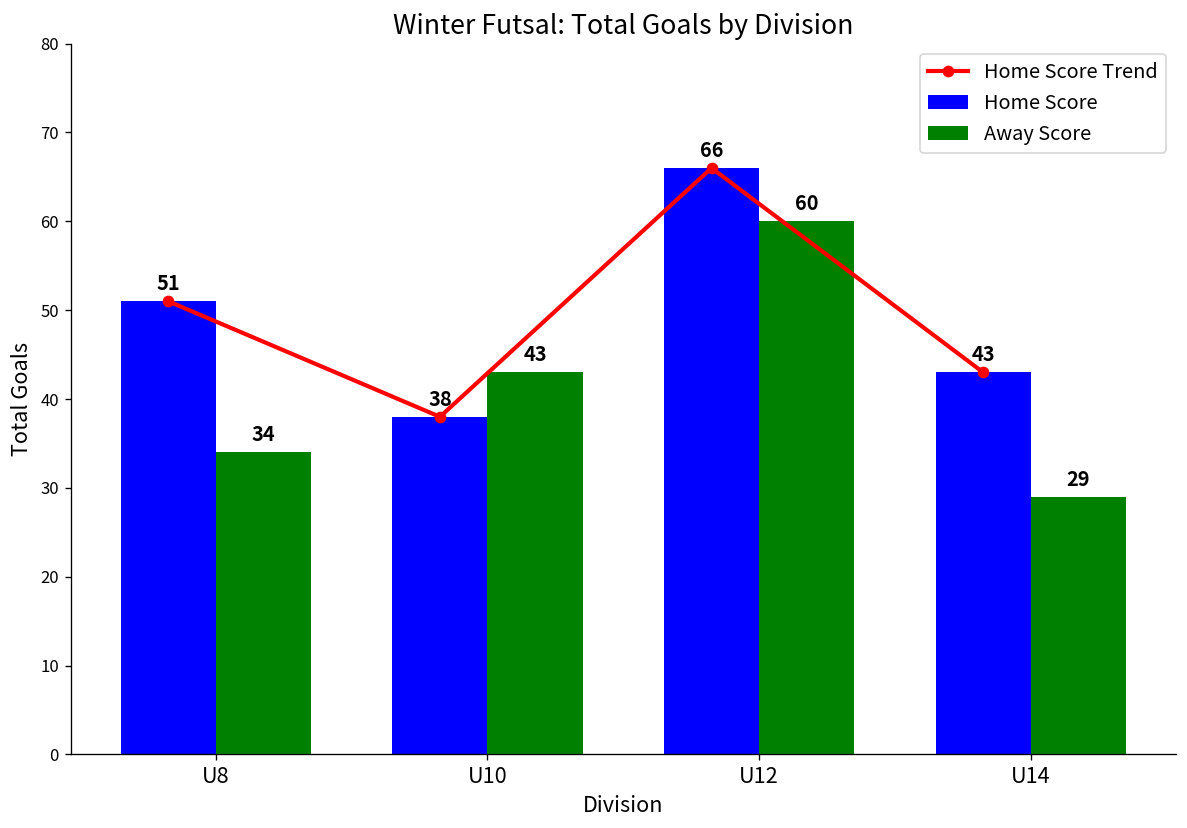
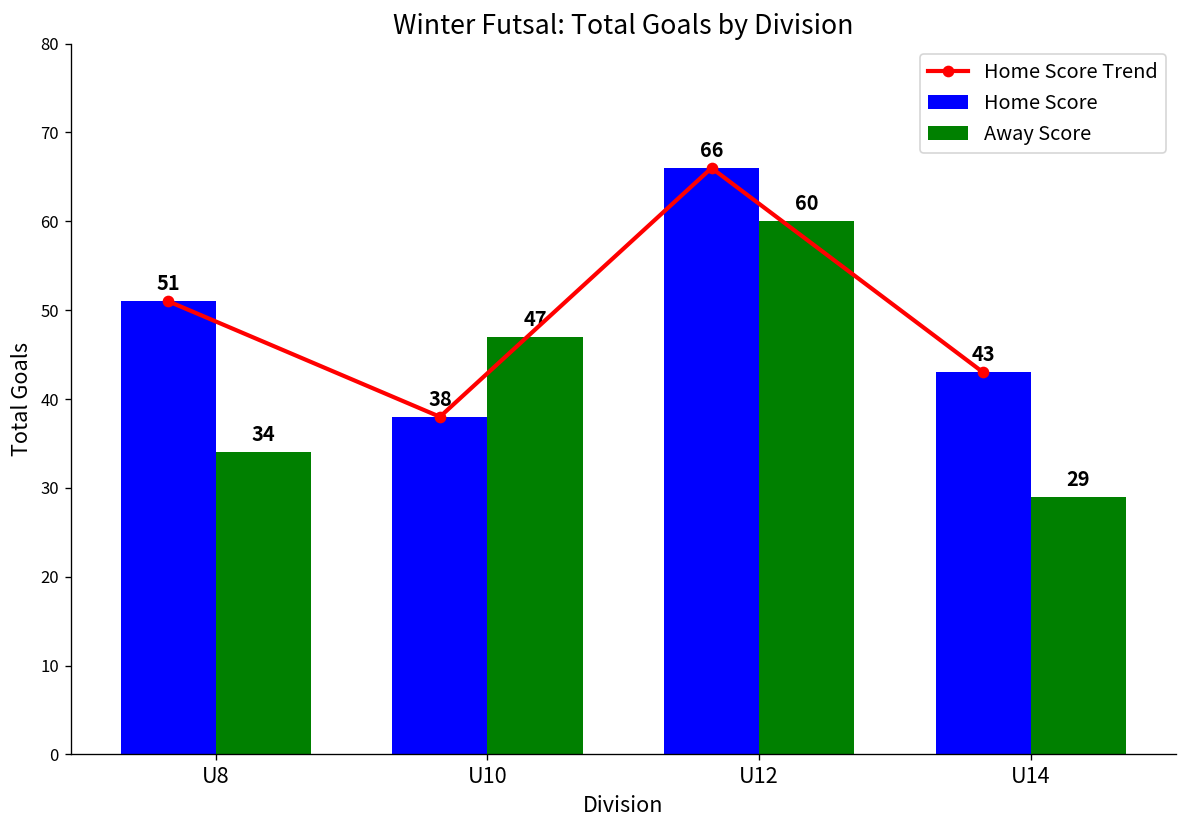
  {
    "Home Score": {
      "U8": 51,
      "U10": 38,
      "U12": 66,
      "U14": 43
    },
    "Away Score": {
      "U8": 34,
-     "U10": 43,
+     "U10": 47,
      "U12": 60,
      "U14": 29
    }
  }
